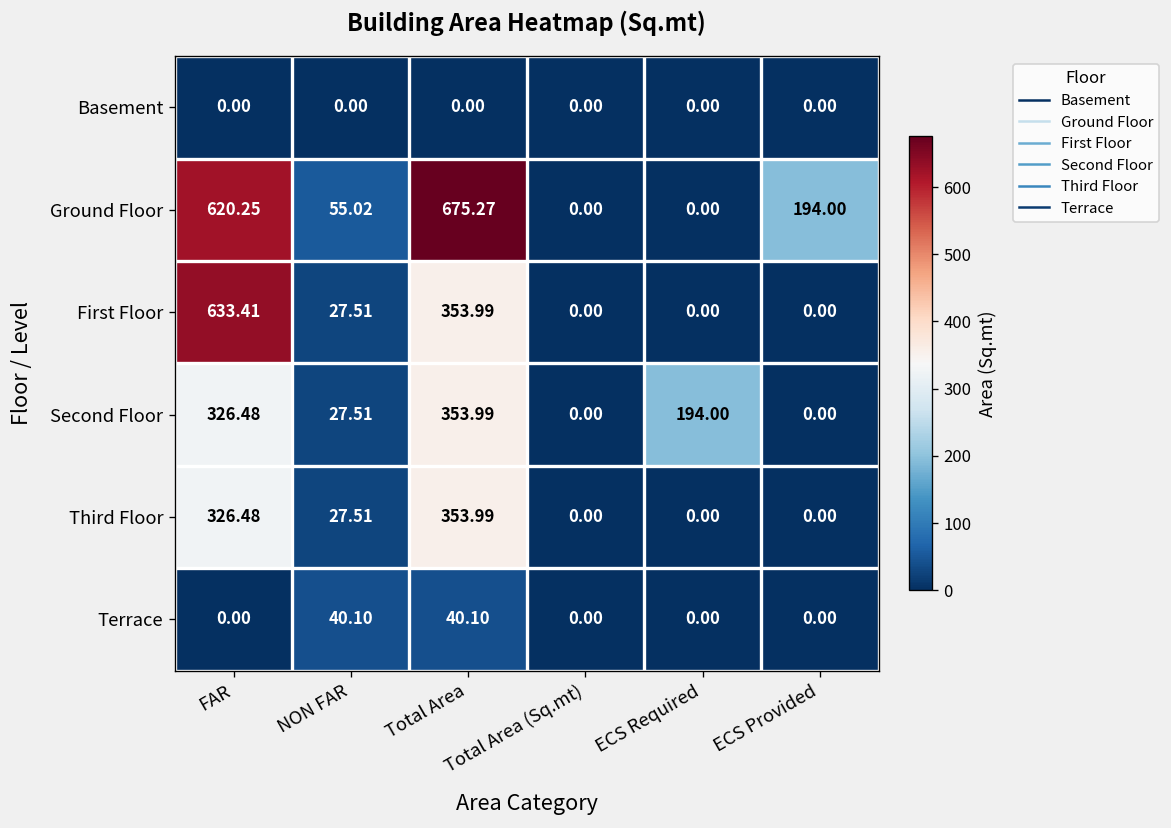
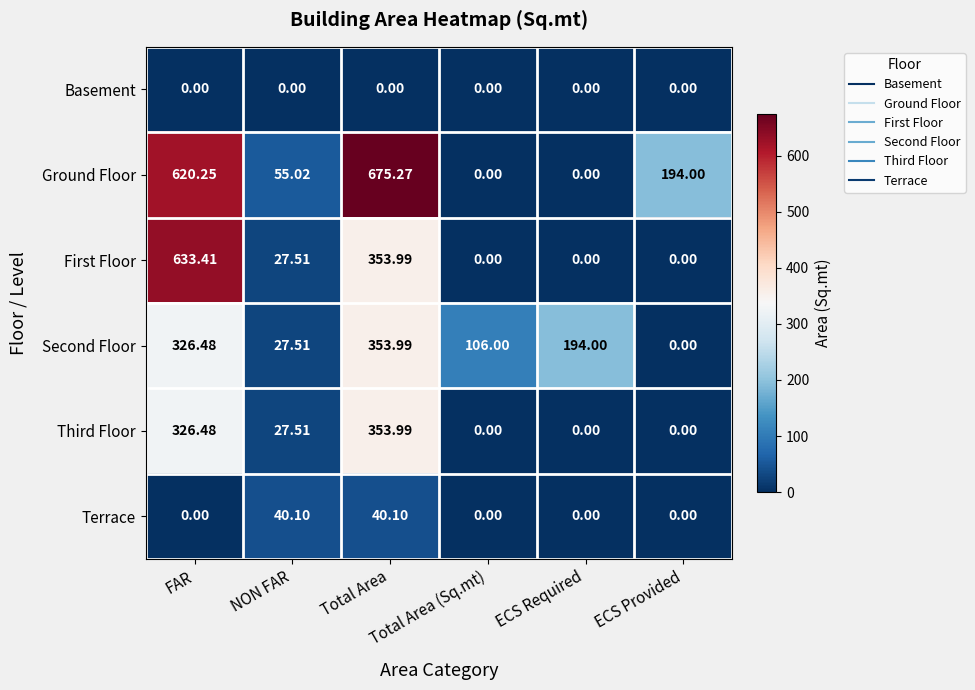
  {
    "Basement": {
      "FAR": 0.00,
      "NON FAR": 0.00,
      "Total Area": 0.00,
      "Total Area (Sq.mt)": 0.00,
      "ECS Required": 0.00,
      "ECS Provided": 0.00
    },
    "Ground Floor": {
      "FAR": 620.25,
      "NON FAR": 55.02,
      "Total Area": 675.27,
      "Total Area (Sq.mt)": 0.00,
      "ECS Required": 0.00,
      "ECS Provided": 194.00
    },
    "First Floor": {
      "FAR": 633.41,
      "NON FAR": 27.51,
      "Total Area": 353.99,
      "Total Area (Sq.mt)": 0.00,
      "ECS Required": 0.00,
      "ECS Provided": 0.00
    },
    "Second Floor": {
      "FAR": 326.48,
      "NON FAR": 27.51,
      "Total Area": 353.99,
-     "Total Area (Sq.mt)": 0.00,
+     "Total Area (Sq.mt)": 106.00,
      "ECS Required": 194.00,
      "ECS Provided": 0.00
    },
    "Third Floor": {
      "FAR": 326.48,
      "NON FAR": 27.51,
      "Total Area": 353.99,
      "Total Area (Sq.mt)": 0.00,
      "ECS Required": 0.00,
      "ECS Provided": 0.00
    },
    "Terrace": {
      "FAR": 0.00,
      "NON FAR": 40.10,
      "Total Area": 40.10,
      "Total Area (Sq.mt)": 0.00,
      "ECS Required": 0.00,
      "ECS Provided": 0.00
    }
  }
